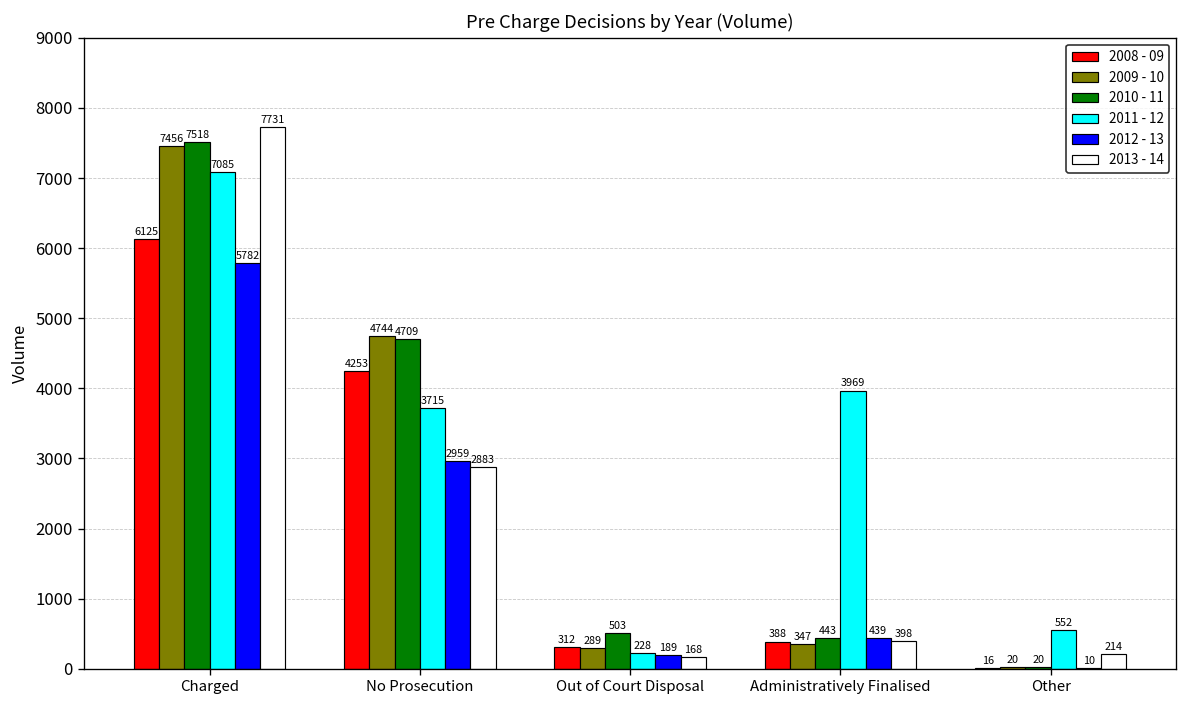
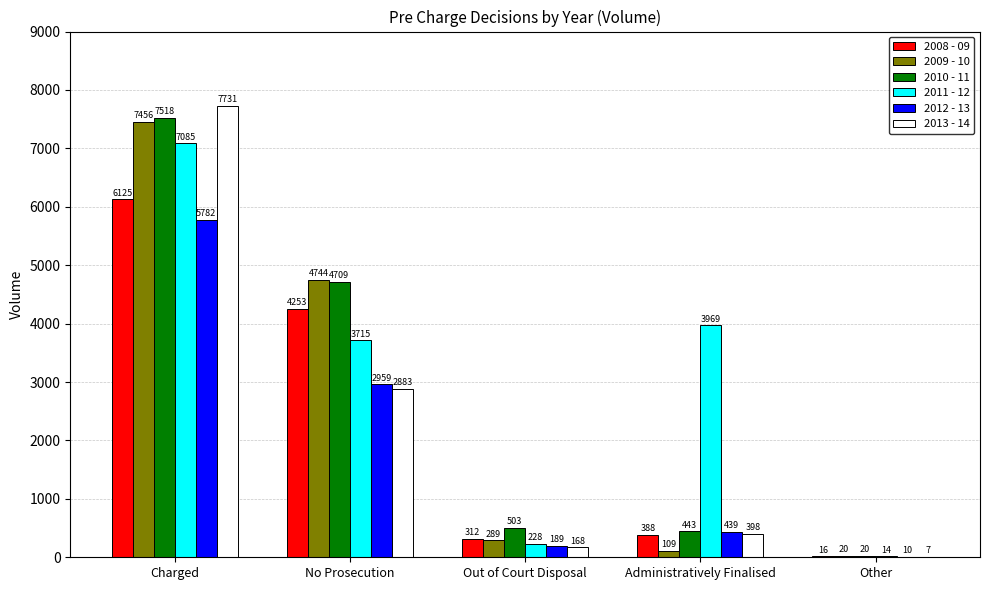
  {
    "2008 - 09": {
      "Charged": 6125,
      "No Prosecution": 4253,
      "Out of Court Disposal": 312,
      "Administratively Finalised": 388,
      "Other": 16
    },
    "2009 - 10": {
      "Charged": 7456,
      "No Prosecution": 4744,
      "Out of Court Disposal": 289,
-     "Administratively Finalised": 347,
+     "Administratively Finalised": 109,
      "Other": 20
    },
    "2010 - 11": {
      "Charged": 7518,
      "No Prosecution": 4709,
      "Out of Court Disposal": 503,
      "Administratively Finalised": 443,
      "Other": 20
    },
    "2011 - 12": {
      "Charged": 7085,
      "No Prosecution": 3715,
      "Out of Court Disposal": 228,
      "Administratively Finalised": 3969,
-     "Other": 552
+     "Other": 14
    },
    "2012 - 13": {
      "Charged": 5782,
      "No Prosecution": 2959,
      "Out of Court Disposal": 189,
      "Administratively Finalised": 439,
      "Other": 10
    },
    "2013 - 14": {
      "Charged": 7731,
      "No Prosecution": 2883,
      "Out of Court Disposal": 168,
      "Administratively Finalised": 398,
-     "Other": 214
+     "Other": 7
    }
  }
